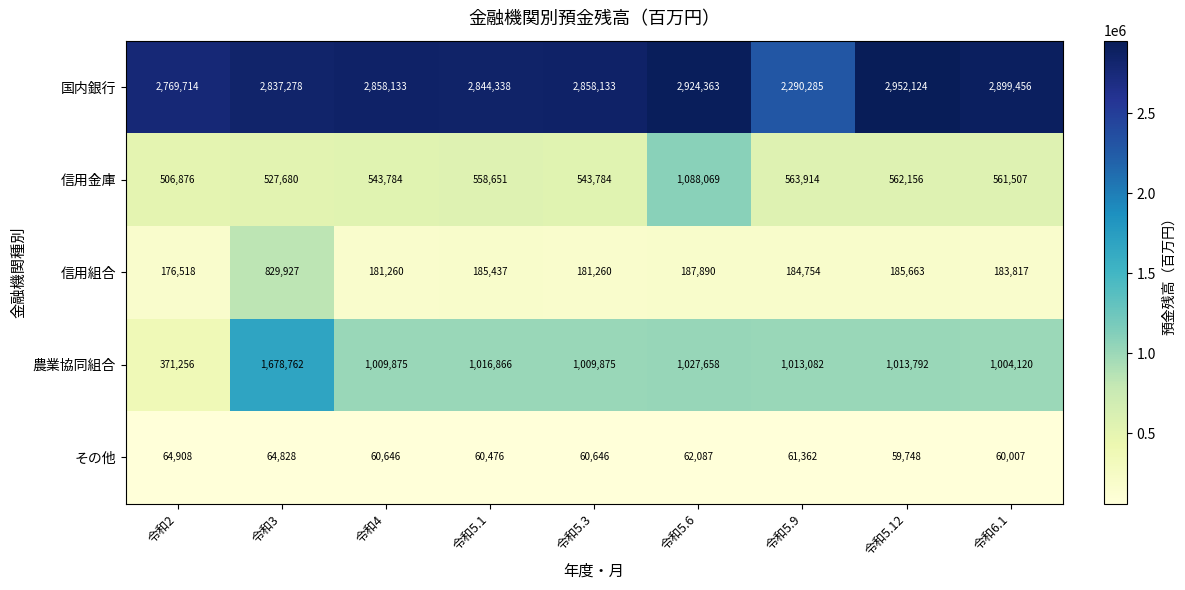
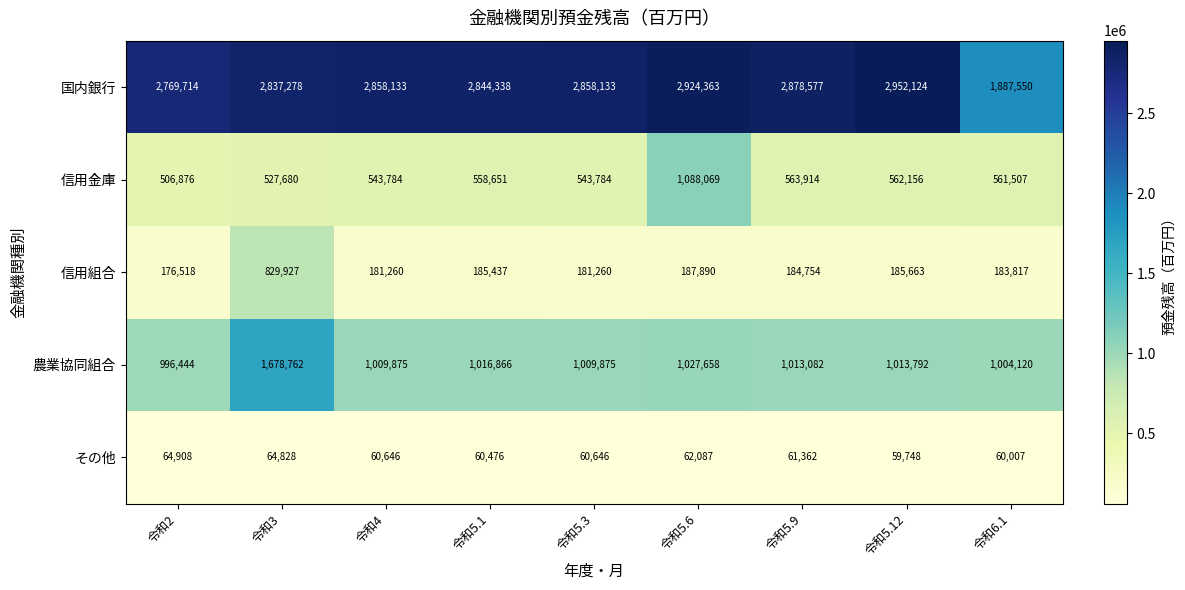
  {
    "国内銀行": {
      "令和2": "2,769,714",
      "令和3": "2,837,278",
      "令和4": "2,858,133",
      "令和5.1": "2,844,338",
      "令和5.3": "2,858,133",
      "令和5.6": "2,924,363",
-     "令和5.9": "2,290,285",
+     "令和5.9": "2,878,577",
      "令和5.12": "2,952,124",
-     "令和6.1": "2,899,456"
+     "令和6.1": "1,887,550"
    },
    "信用金庫": {
      "令和2": "506,876",
      "令和3": "527,680",
      "令和4": "543,784",
      "令和5.1": "558,651",
      "令和5.3": "543,784",
      "令和5.6": "1,088,069",
      "令和5.9": "563,914",
      "令和5.12": "562,156",
      "令和6.1": "561,507"
    },
    "信用組合": {
      "令和2": "176,518",
      "令和3": "829,927",
      "令和4": "181,260",
      "令和5.1": "185,437",
      "令和5.3": "181,260",
      "令和5.6": "187,890",
      "令和5.9": "184,754",
      "令和5.12": "185,663",
      "令和6.1": "183,817"
    },
    "農業協同組合": {
-     "令和2": "371,256",
+     "令和2": "996,444",
      "令和3": "1,678,762",
      "令和4": "1,009,875",
      "令和5.1": "1,016,866",
      "令和5.3": "1,009,875",
      "令和5.6": "1,027,658",
      "令和5.9": "1,013,082",
      "令和5.12": "1,013,792",
      "令和6.1": "1,004,120"
    },
    "その他": {
      "令和2": "64,908",
      "令和3": "64,828",
      "令和4": "60,646",
      "令和5.1": "60,476",
      "令和5.3": "60,646",
      "令和5.6": "62,087",
      "令和5.9": "61,362",
      "令和5.12": "59,748",
      "令和6.1": "60,007"
    }
  }
